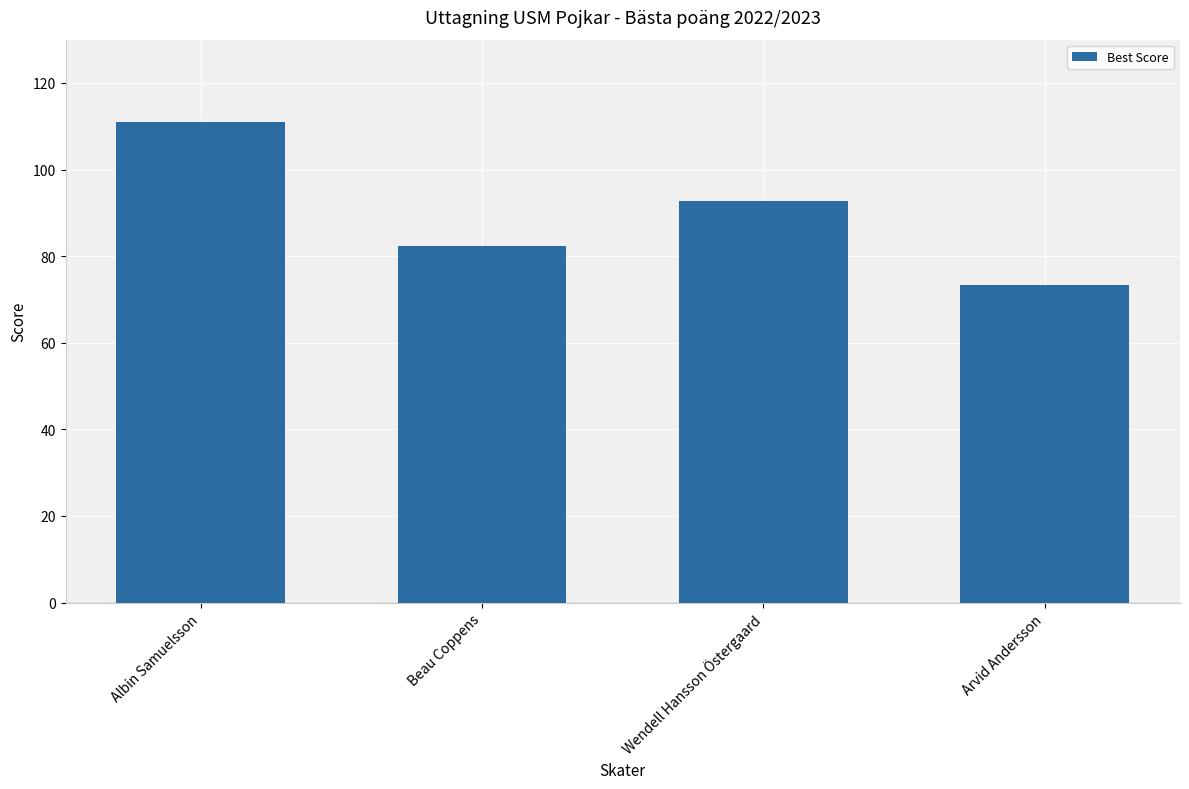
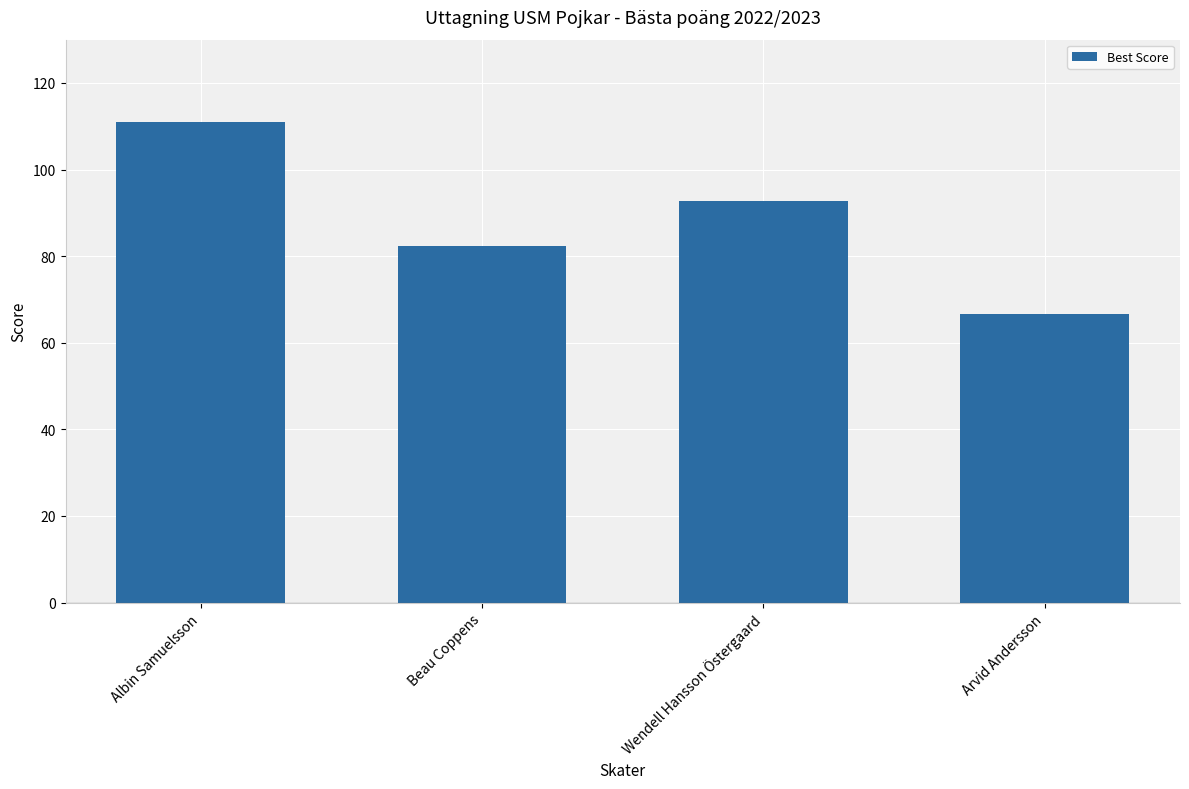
  {
    "Albin Samuelsson": 111,
    "Beau Coppens": 82,
    "Wendell Hansson Östergaard": 93,
-   "Arvid Andersson": 73
+   "Arvid Andersson": 67
  }
